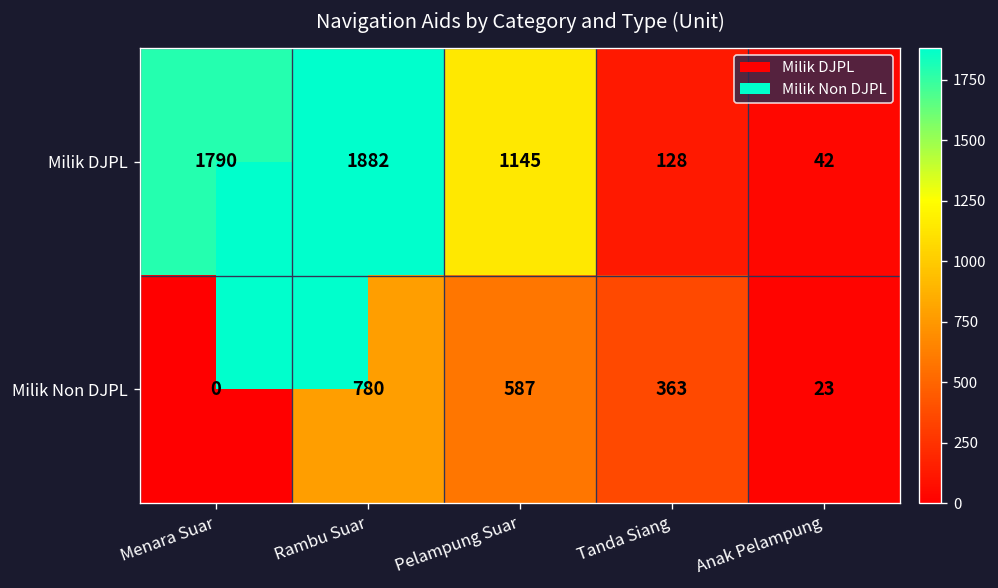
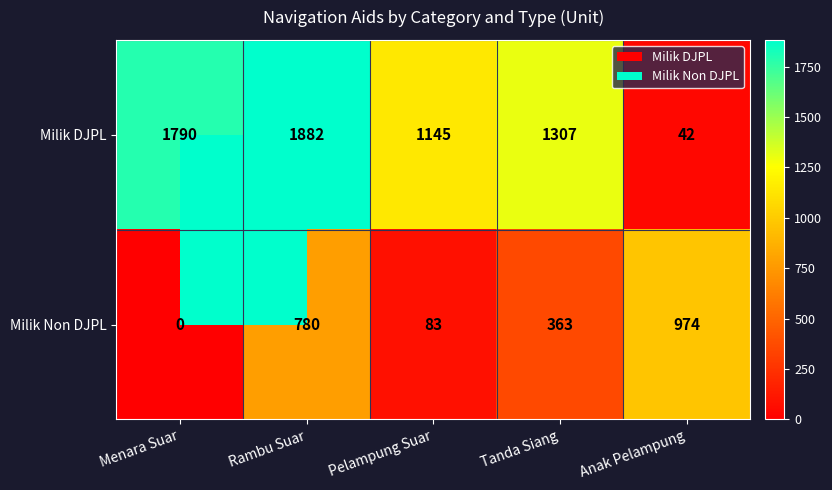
  {
    "Milik DJPL": {
      "Pelampung Suar": 1145,
-     "Tanda Siang": 128,
+     "Tanda Siang": 1307,
      "Anak Pelampung": 42
    },
    "Milik Non DJPL": {
-     "Pelampung Suar": 587,
+     "Pelampung Suar": 83,
      "Tanda Siang": 363,
-     "Anak Pelampung": 23
+     "Anak Pelampung": 974
    }
  }
